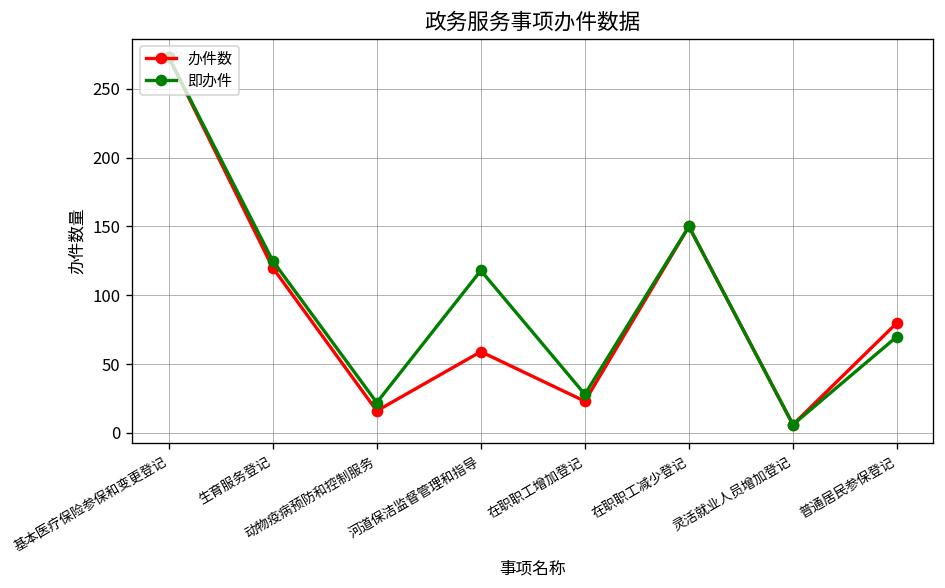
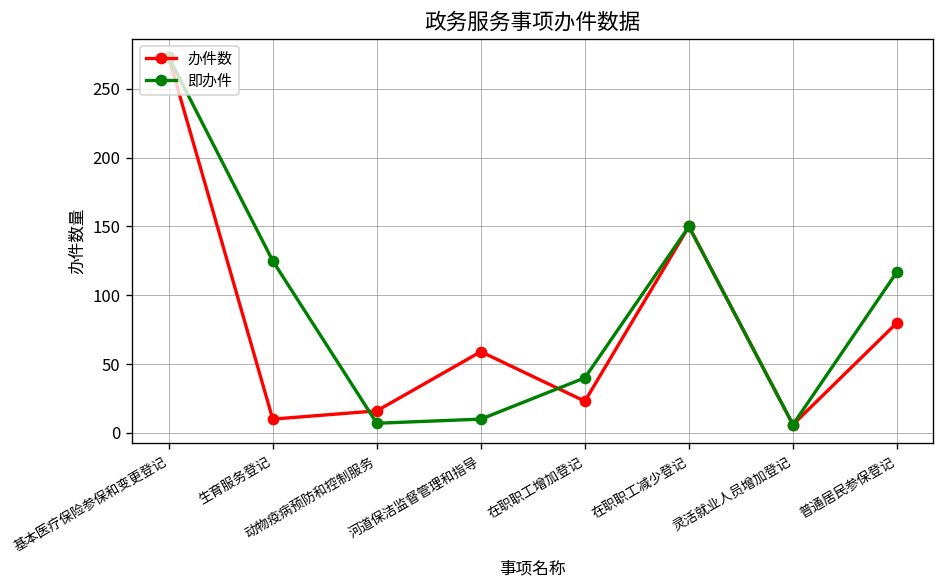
  {
    "办件数": {
-     "生育服务登记": 120,
+     "生育服务登记": 10,
      "动物疫病预防和控制服务": 16,
      "河道保洁监督管理和指导": 59,
      "在职职工增加登记": 23,
      "普通居民参保登记": 80
    },
    "即办件": {
      "生育服务登记": 125,
-     "动物疫病预防和控制服务": 22,
-     "河道保洁监督管理和指导": 118,
-     "在职职工增加登记": 28,
-     "普通居民参保登记": 70
+     "动物疫病预防和控制服务": 7,
+     "河道保洁监督管理和指导": 10,
+     "在职职工增加登记": 40,
+     "普通居民参保登记": 117
    }
  }
